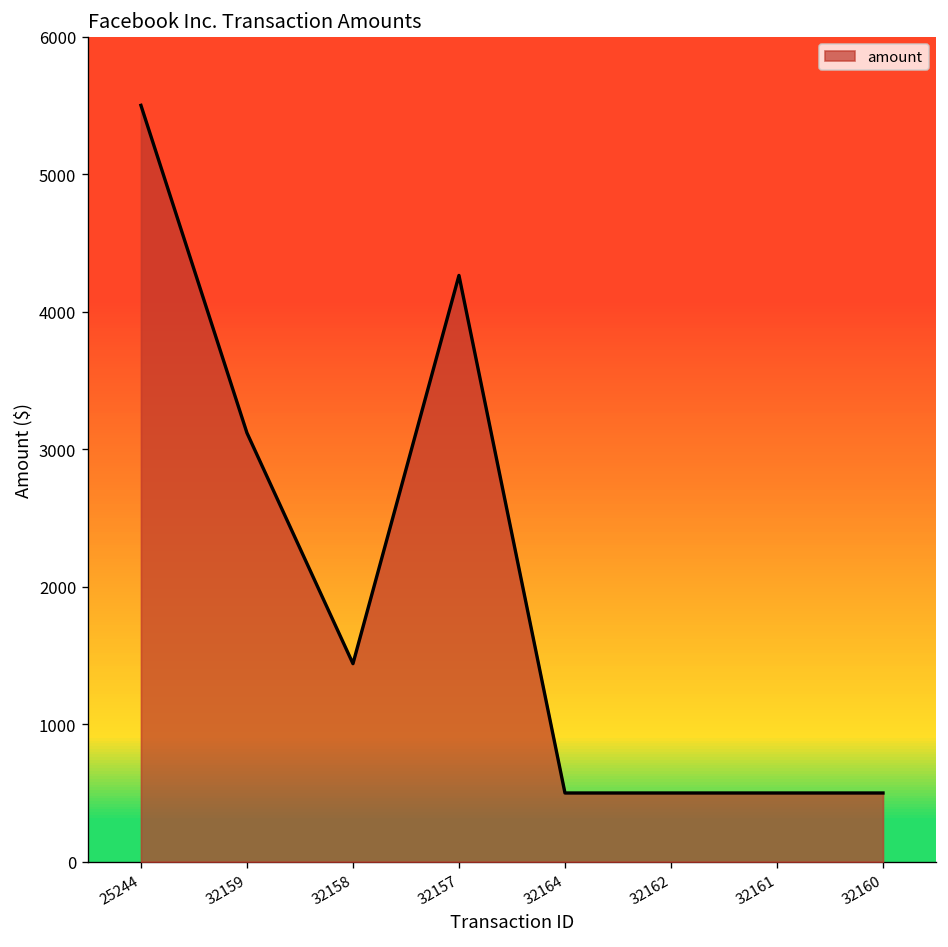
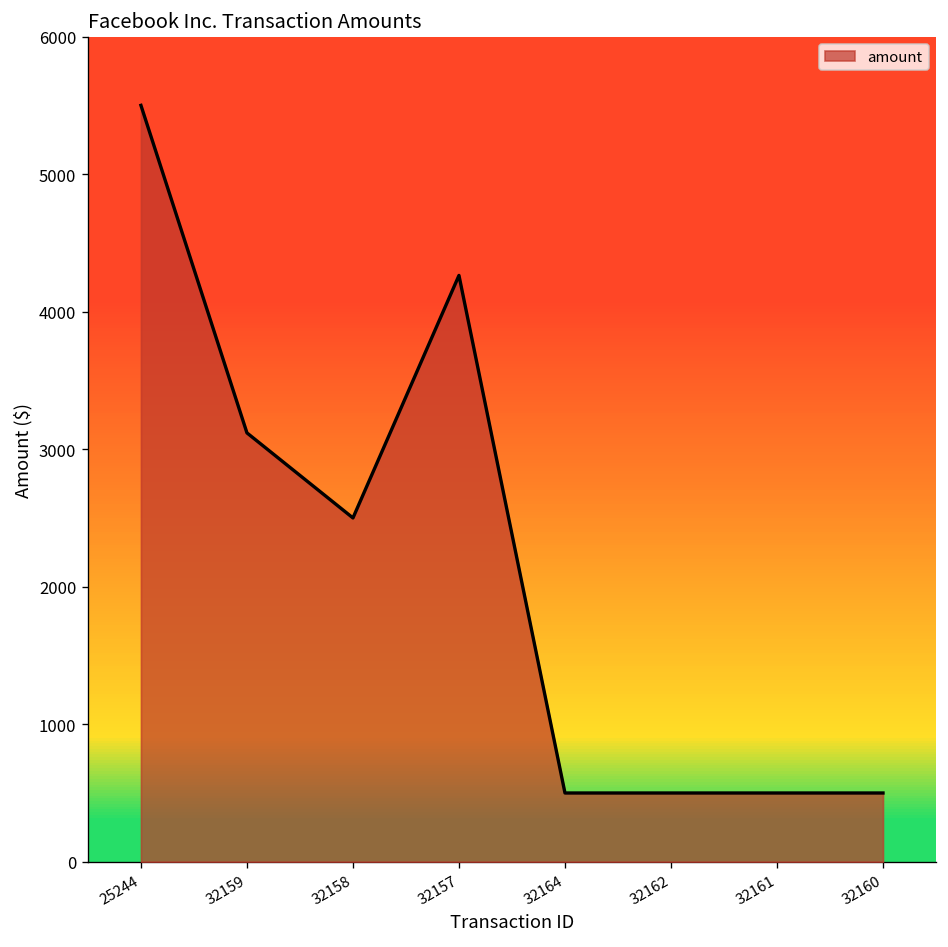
  {
    "25244": 5500,
    "32159": 3120,
-   "32158": 1440,
+   "32158": 2500,
    "32157": 4260,
    "32164": 500,
    "32162": 500,
    "32161": 500,
    "32160": 500
  }
